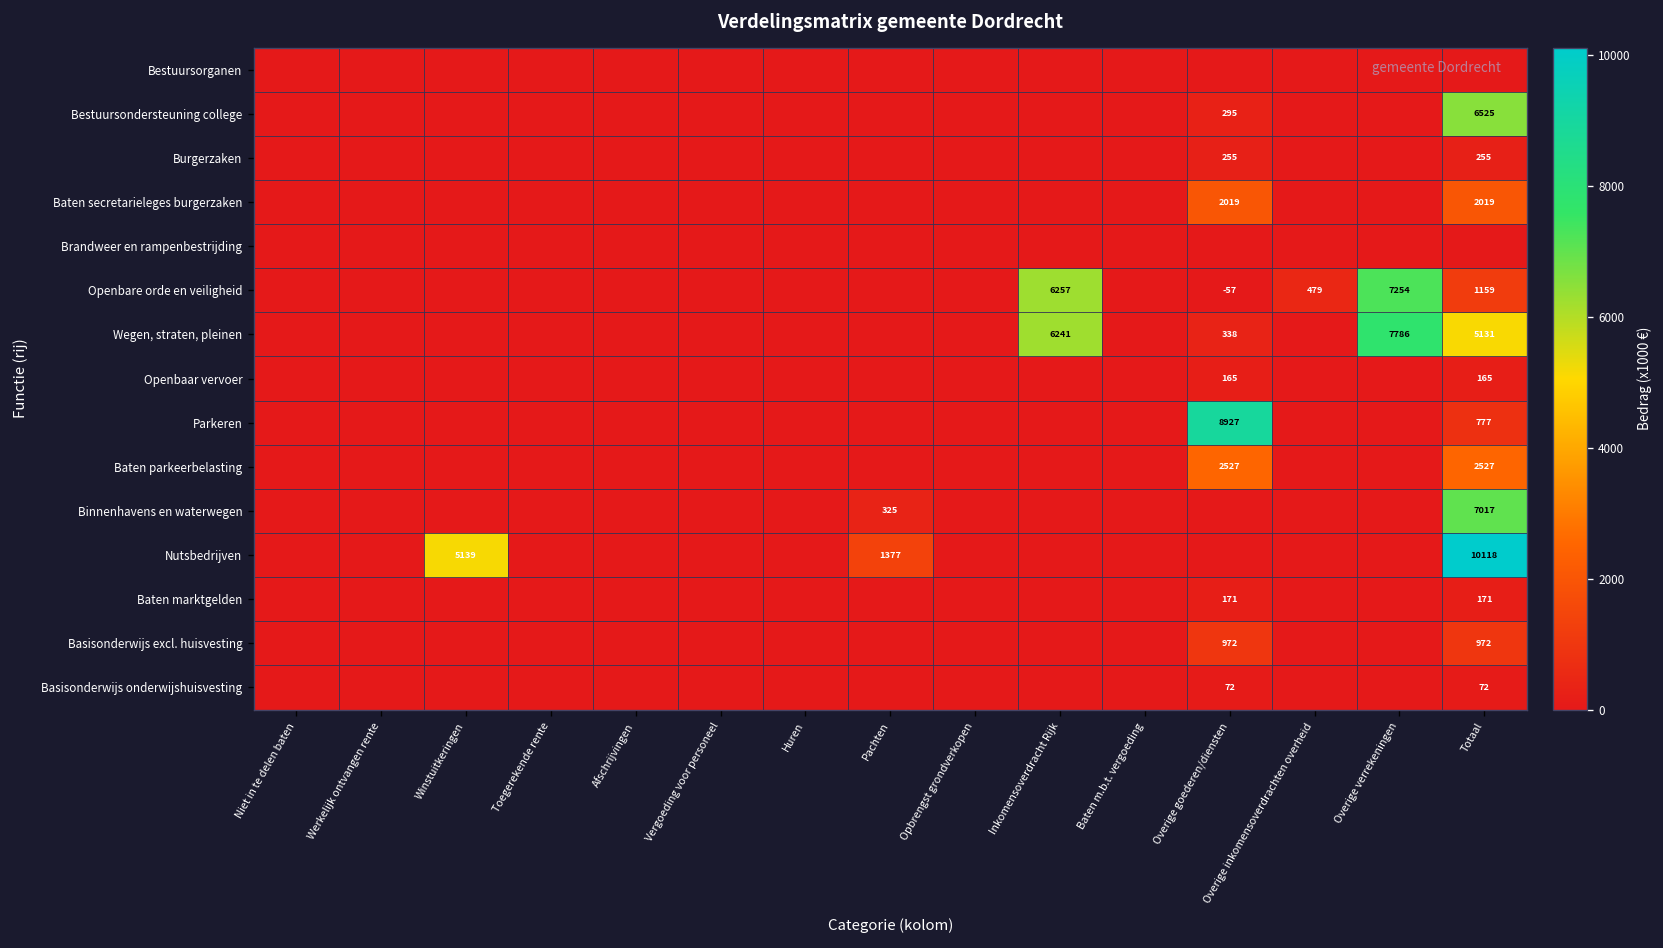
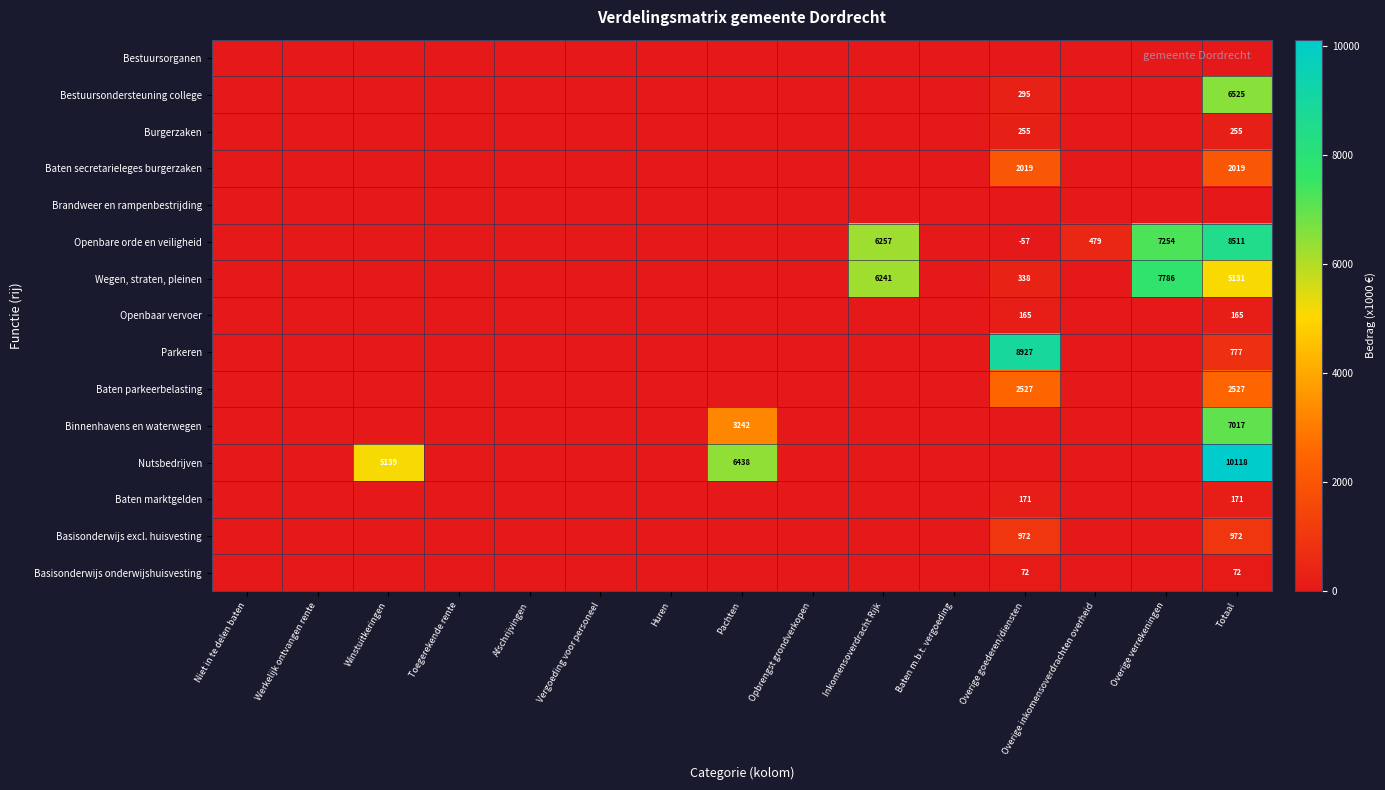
  {
    "Bestuursondersteuning college": {
      "Overige goederen/diensten": 295,
      "Totaal": 6525
    },
    "Burgerzaken": {
      "Overige goederen/diensten": 255,
      "Totaal": 255
    },
    "Baten secretarieleges burgerzaken": {
      "Overige goederen/diensten": 2019,
      "Totaal": 2019
    },
    "Openbare orde en veiligheid": {
      "Inkomensoverdracht Rijk": 6257,
      "Overige goederen/diensten": -57,
      "Overige inkomensoverdrachten overheid": 479,
      "Overige verrekeningen": 7254,
-     "Totaal": 1159
+     "Totaal": 8511
    },
    "Wegen, straten, pleinen": {
      "Inkomensoverdracht Rijk": 6241,
      "Overige goederen/diensten": 338,
      "Overige verrekeningen": 7786,
      "Totaal": 5131
    },
    "Openbaar vervoer": {
      "Overige goederen/diensten": 165,
      "Totaal": 165
    },
    "Parkeren": {
      "Overige goederen/diensten": 8927,
      "Totaal": 777
    },
    "Baten parkeerbelasting": {
      "Overige goederen/diensten": 2527,
      "Totaal": 2527
    },
    "Binnenhavens en waterwegen": {
-     "Pachten": 325,
+     "Pachten": 3242,
      "Totaal": 7017
    },
    "Nutsbedrijven": {
      "Winstuitkeringen": 5139,
-     "Pachten": 1377,
+     "Pachten": 6438,
      "Totaal": 10118
    },
    "Baten marktgelden": {
      "Overige goederen/diensten": 171,
      "Totaal": 171
    },
    "Basisonderwijs excl. huisvesting": {
      "Overige goederen/diensten": 972,
      "Totaal": 972
    },
    "Basisonderwijs onderwijshuisvesting": {
      "Overige goederen/diensten": 72,
      "Totaal": 72
    }
  }
